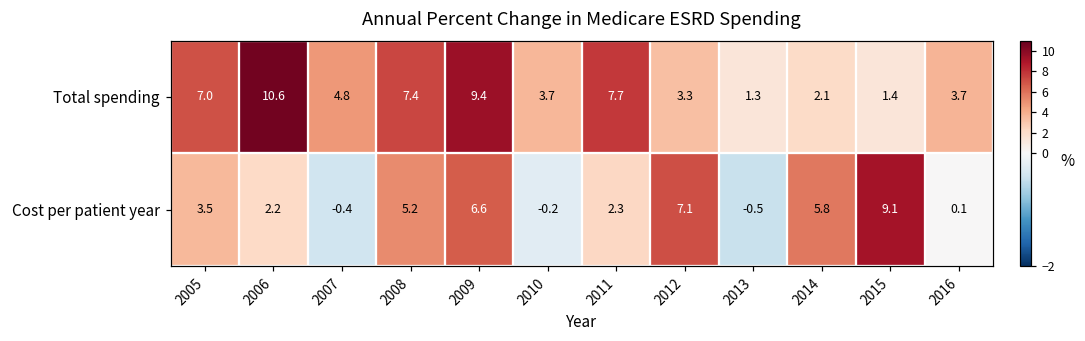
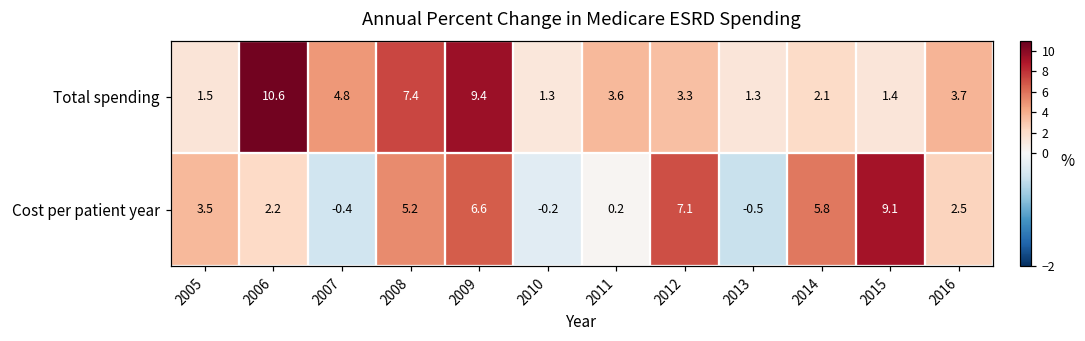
  {
    "Total spending": {
-     "2005": 7.0,
+     "2005": 1.5,
      "2006": 10.6,
      "2007": 4.8,
      "2008": 7.4,
      "2009": 9.4,
-     "2010": 3.7,
-     "2011": 7.7,
+     "2010": 1.3,
+     "2011": 3.6,
      "2012": 3.3,
      "2013": 1.3,
      "2014": 2.1,
      "2015": 1.4,
      "2016": 3.7
    },
    "Cost per patient year": {
      "2005": 3.5,
      "2006": 2.2,
      "2007": -0.4,
      "2008": 5.2,
      "2009": 6.6,
      "2010": -0.2,
-     "2011": 2.3,
+     "2011": 0.2,
      "2012": 7.1,
      "2013": -0.5,
      "2014": 5.8,
      "2015": 9.1,
-     "2016": 0.1
+     "2016": 2.5
    }
  }
